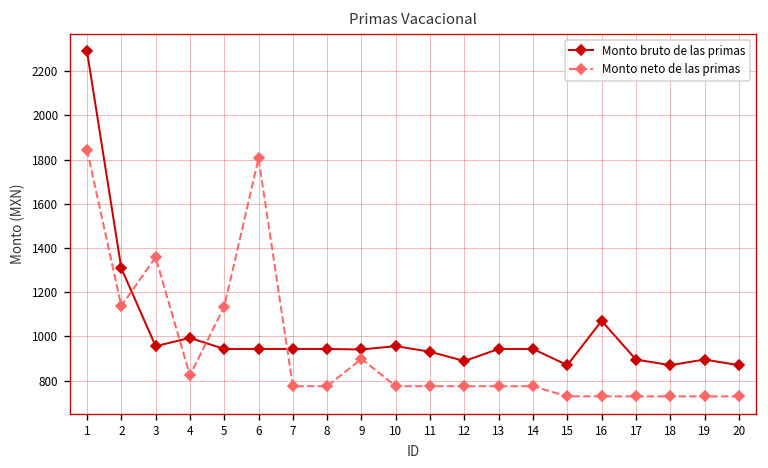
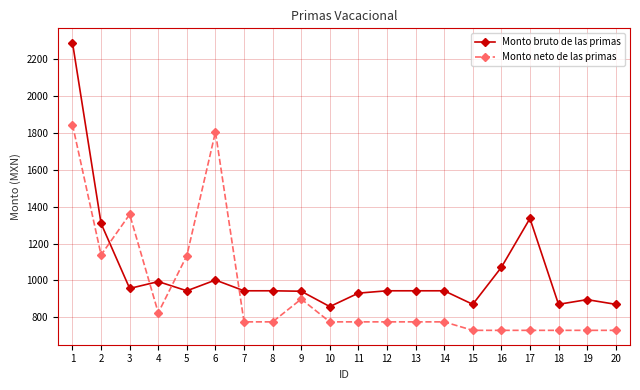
  {
    "Monto bruto de las primas": {
      "1": 2290,
      "2": 1310,
      "3": 960,
      "4": 990,
      "5": 940,
-     "6": 940,
+     "6": 1000,
      "7": 940,
      "8": 940,
      "9": 940,
-     "10": 960,
+     "10": 860,
      "11": 930,
-     "12": 890,
+     "12": 940,
      "13": 940,
      "14": 940,
      "15": 870,
      "16": 1070,
-     "17": 900,
+     "17": 1340,
      "18": 870,
      "19": 900,
      "20": 870
    },
    "Monto neto de las primas": {
      "1": 1850,
      "2": 1140,
      "3": 1360,
      "4": 820,
      "5": 1130,
      "6": 1810,
      "7": 770,
      "8": 770,
      "9": 900,
      "10": 770,
      "11": 770,
      "12": 770,
      "13": 770,
      "14": 770,
      "15": 730,
      "16": 730,
      "17": 730,
      "18": 730,
      "19": 730,
      "20": 730
    }
  }
